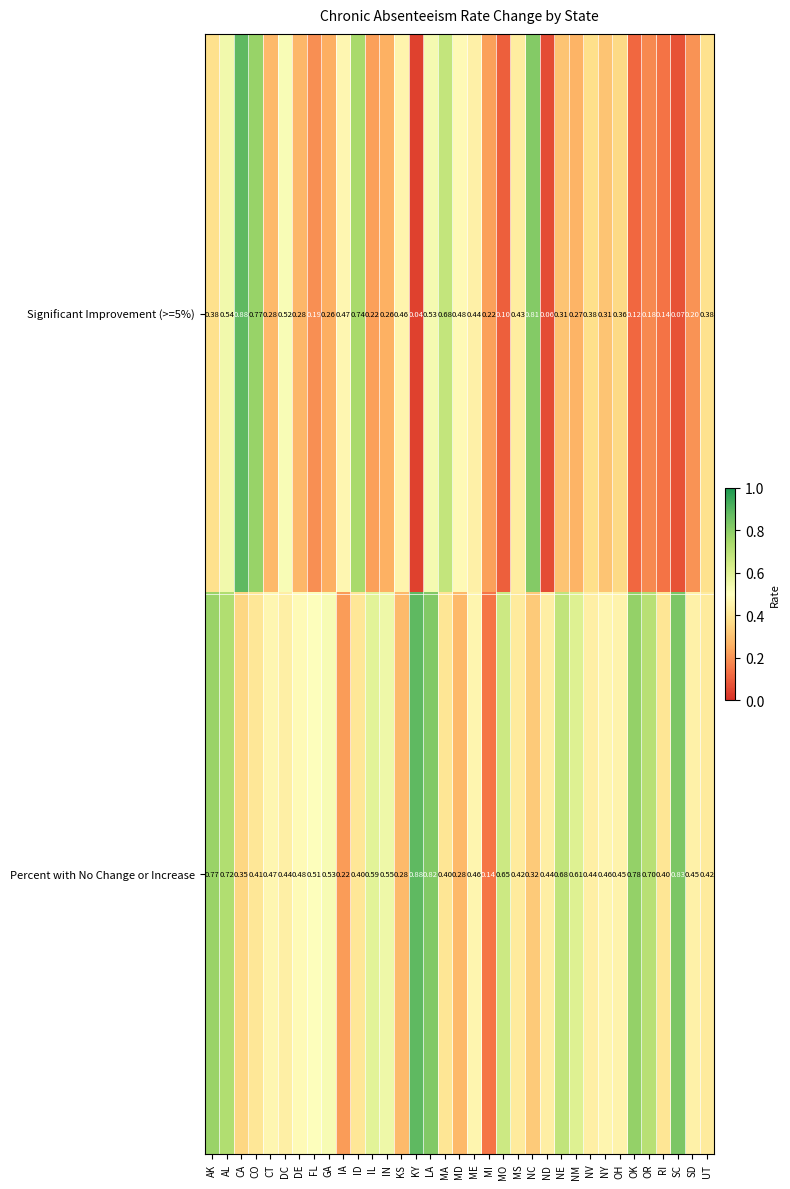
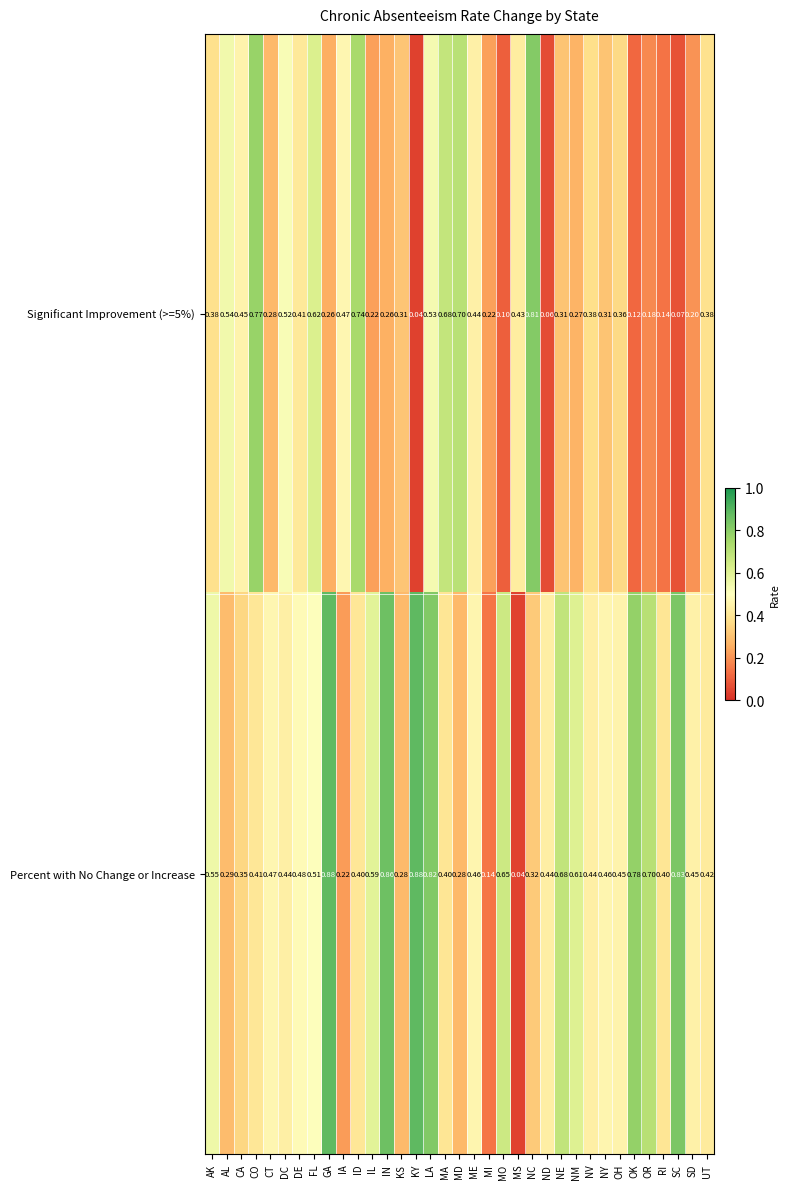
  {
    "Significant Improvement (>=5%)": {
      "AK": 0.38,
      "AL": 0.54,
-     "CA": 0.88,
+     "CA": 0.45,
      "CO": 0.77,
      "CT": 0.28,
      "DC": 0.52,
-     "DE": 0.28,
-     "FL": 0.19,
+     "DE": 0.41,
+     "FL": 0.62,
      "GA": 0.26,
      "IA": 0.47,
      "ID": 0.74,
      "IL": 0.22,
      "IN": 0.26,
-     "KS": 0.46,
+     "KS": 0.31,
      "KY": 0.04,
      "LA": 0.53,
      "MA": 0.68,
-     "MD": 0.48,
+     "MD": 0.70,
      "ME": 0.44,
      "MI": 0.22,
      "MO": 0.10,
      "MS": 0.43,
      "NC": 0.81,
      "ND": 0.06,
      "NE": 0.31,
      "NM": 0.27,
      "NV": 0.38,
      "NY": 0.31,
      "OH": 0.36,
      "OK": 0.12,
      "OR": 0.18,
      "RI": 0.14,
      "SC": 0.07,
      "SD": 0.20,
      "UT": 0.38
    },
    "Percent with No Change or Increase": {
-     "AK": 0.77,
-     "AL": 0.72,
+     "AK": 0.55,
+     "AL": 0.29,
      "CA": 0.35,
      "CO": 0.41,
      "CT": 0.47,
      "DC": 0.44,
      "DE": 0.48,
      "FL": 0.51,
-     "GA": 0.53,
+     "GA": 0.88,
      "IA": 0.22,
      "ID": 0.40,
      "IL": 0.59,
-     "IN": 0.55,
+     "IN": 0.86,
      "KS": 0.28,
      "KY": 0.88,
      "LA": 0.82,
      "MA": 0.40,
      "MD": 0.28,
      "ME": 0.46,
      "MI": 0.14,
      "MO": 0.65,
-     "MS": 0.42,
+     "MS": 0.04,
      "NC": 0.32,
      "ND": 0.44,
      "NE": 0.68,
      "NM": 0.61,
      "NV": 0.44,
      "NY": 0.46,
      "OH": 0.45,
      "OK": 0.78,
      "OR": 0.70,
      "RI": 0.40,
      "SC": 0.83,
      "SD": 0.45,
      "UT": 0.42
    }
  }
